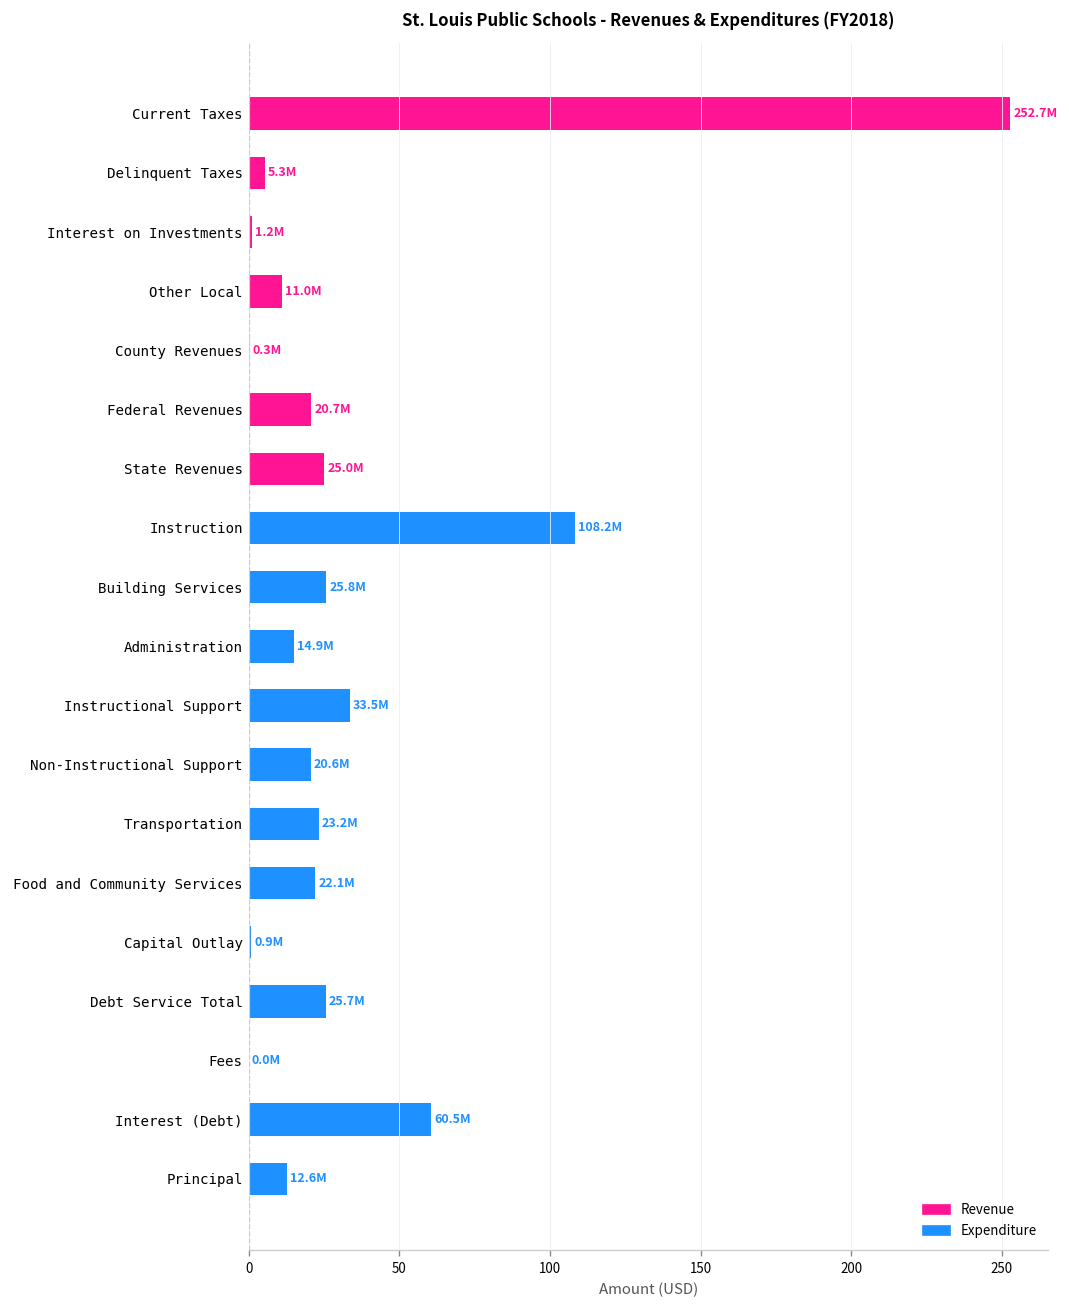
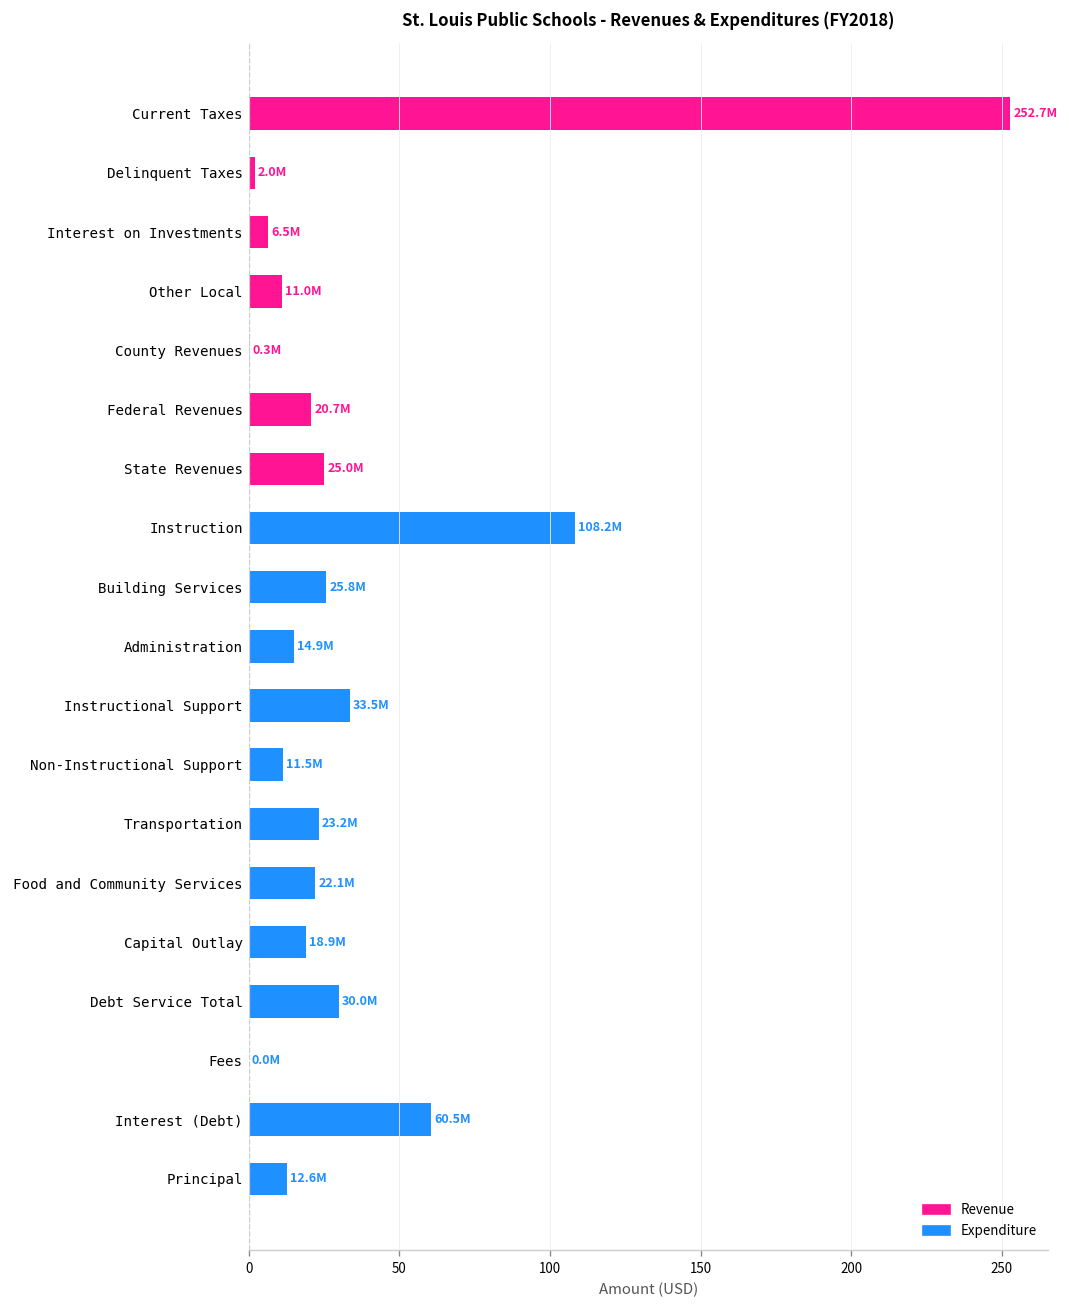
  {
    "Current Taxes": "252.7M",
-   "Delinquent Taxes": "5.3M",
-   "Interest on Investments": "1.2M",
+   "Delinquent Taxes": "2.0M",
+   "Interest on Investments": "6.5M",
    "Other Local": "11.0M",
    "County Revenues": "0.3M",
    "Federal Revenues": "20.7M",
    "State Revenues": "25.0M",
    "Instruction": "108.2M",
    "Building Services": "25.8M",
    "Administration": "14.9M",
    "Instructional Support": "33.5M",
-   "Non-Instructional Support": "20.6M",
+   "Non-Instructional Support": "11.5M",
    "Transportation": "23.2M",
    "Food and Community Services": "22.1M",
-   "Capital Outlay": "0.9M",
-   "Debt Service Total": "25.7M",
+   "Capital Outlay": "18.9M",
+   "Debt Service Total": "30.0M",
    "Fees": "0.0M",
    "Interest (Debt)": "60.5M",
    "Principal": "12.6M"
  }
